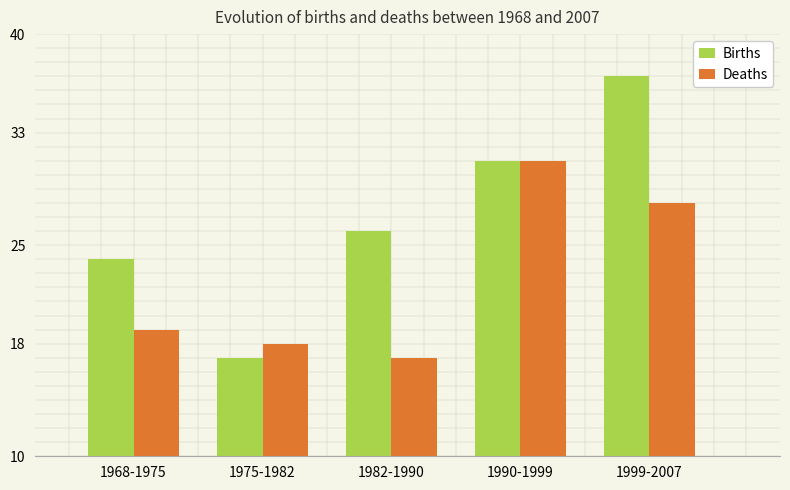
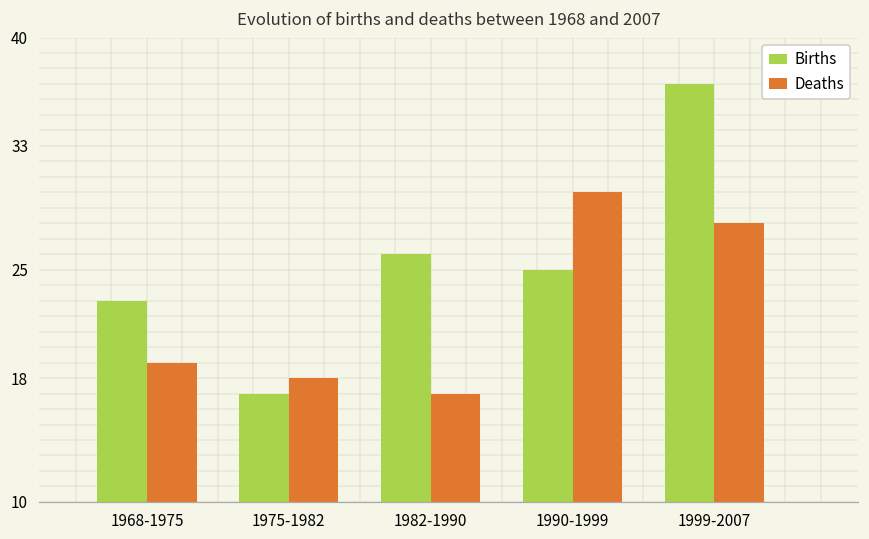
  {
    "Births": {
-     "1968-1975": 24,
+     "1968-1975": 23,
      "1975-1982": 17,
      "1982-1990": 26,
-     "1990-1999": 31,
+     "1990-1999": 25,
      "1999-2007": 37
    },
    "Deaths": {
      "1968-1975": 19,
      "1975-1982": 18,
      "1982-1990": 17,
-     "1990-1999": 31,
+     "1990-1999": 30,
      "1999-2007": 28
    }
  }
